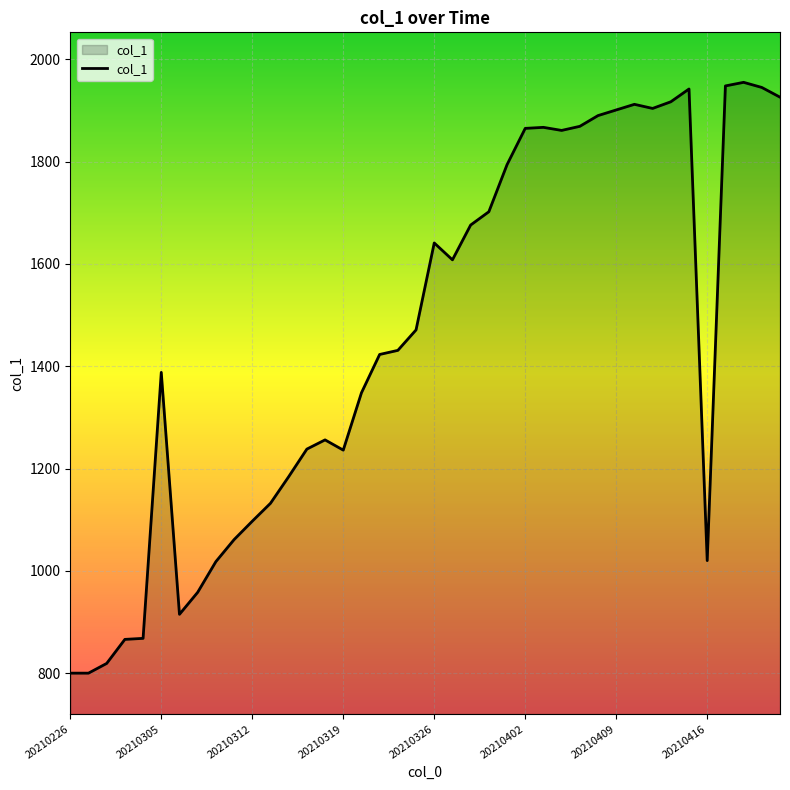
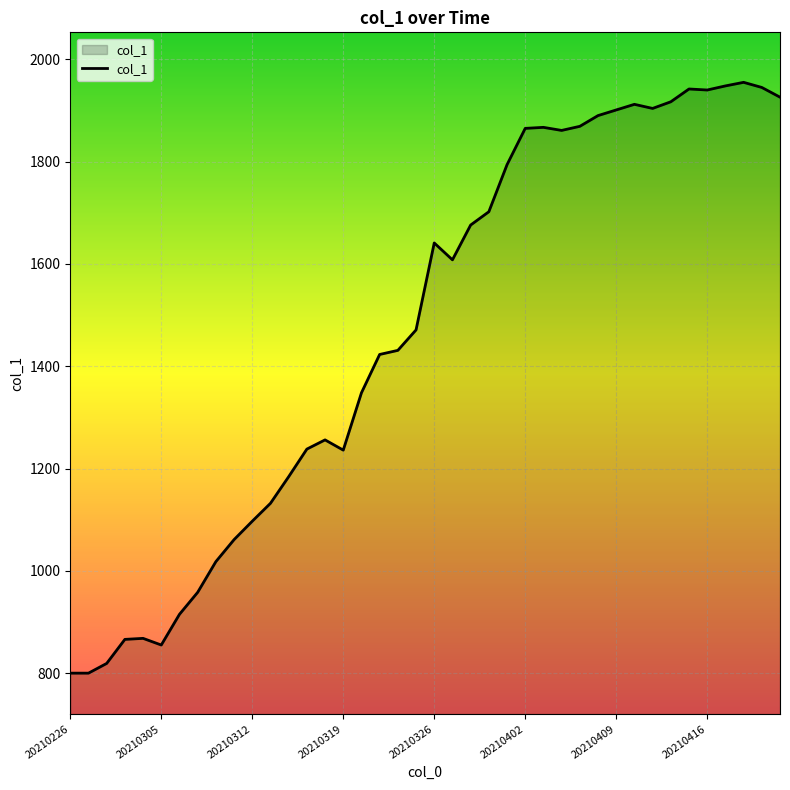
  {
    "20210226": 800,
-   "20210305": 1390,
+   "20210305": 860,
    "20210312": 1100,
    "20210319": 1240,
    "20210326": 1640,
    "20210402": 1870,
    "20210409": 1900,
-   "20210416": 1020
+   "20210416": 1940
  }
